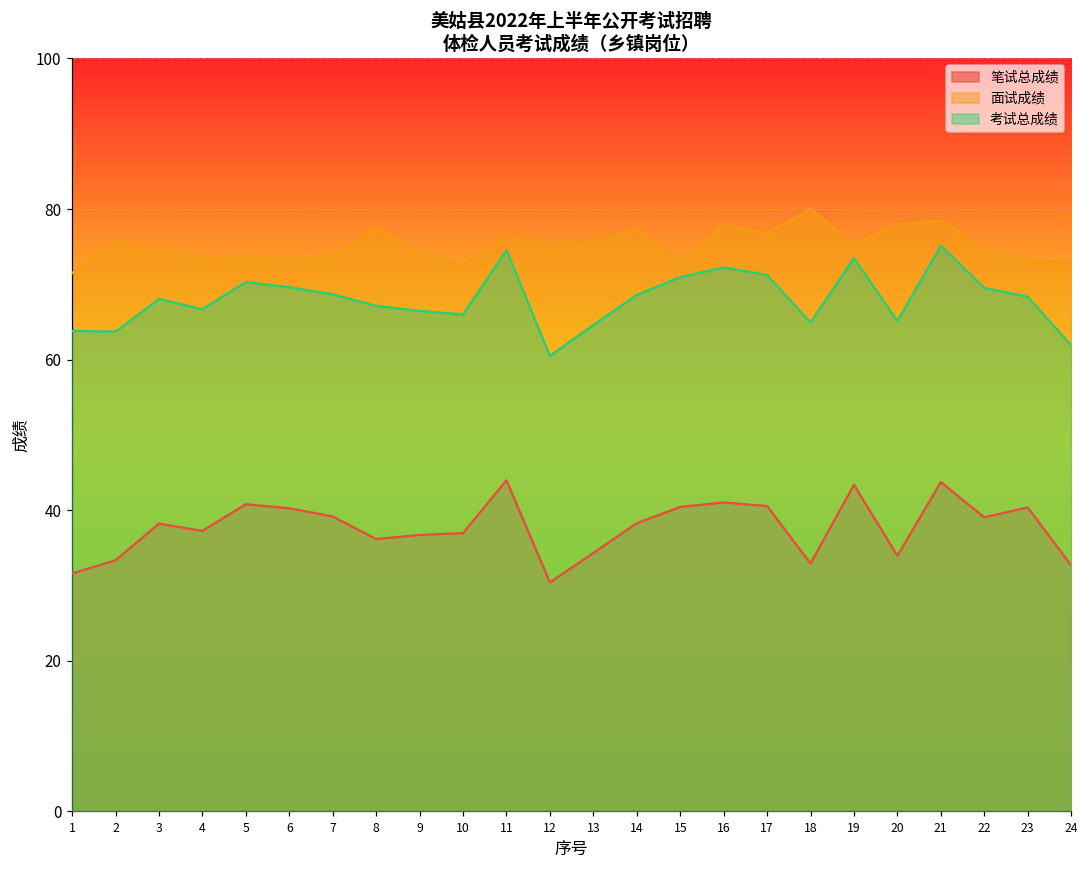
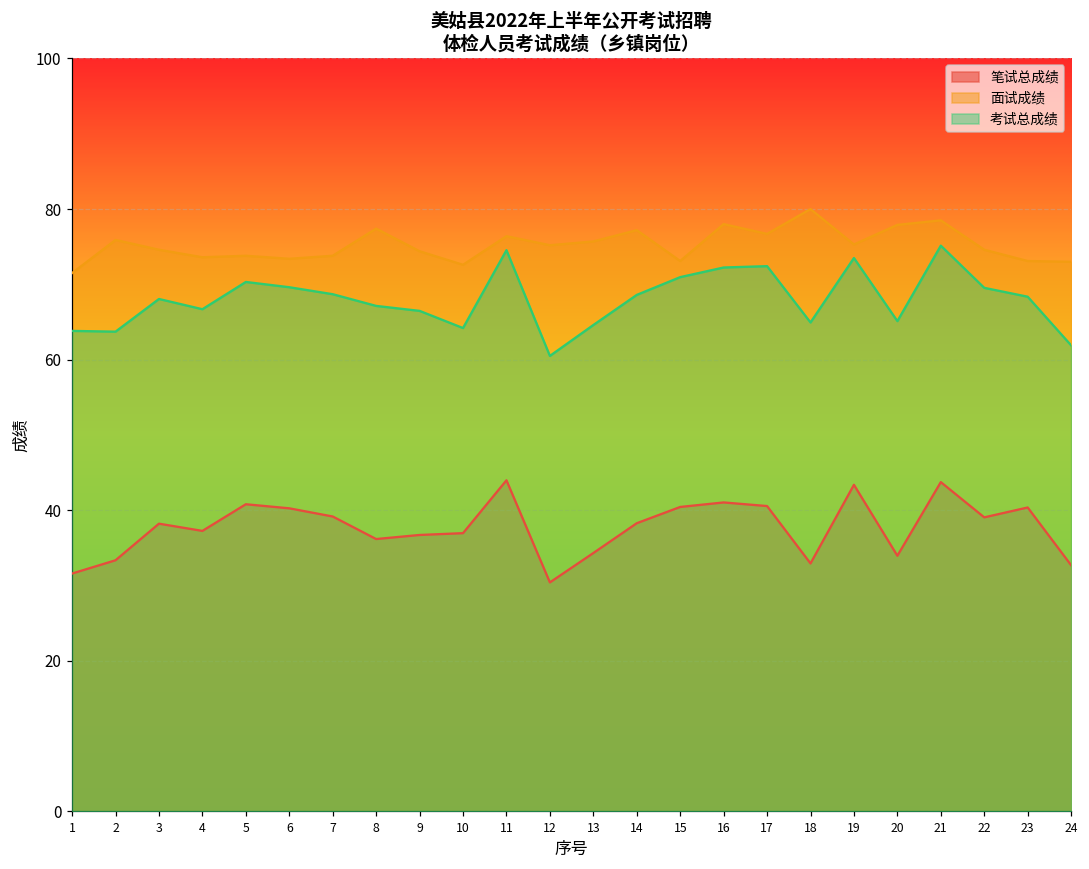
  {
    "笔试总成绩": {
      "1": 32,
      "2": 33,
      "3": 38,
      "4": 37,
      "5": 41,
      "6": 40,
      "7": 39,
      "8": 36,
      "9": 37,
      "10": 37,
      "11": 44,
      "12": 30,
      "13": 34,
      "14": 38,
      "15": 40,
      "16": 41,
      "17": 41,
      "18": 33,
      "19": 43,
      "20": 34,
      "21": 44,
      "22": 39,
      "23": 40,
      "24": 33
    },
    "面试成绩": {
      "1": 72,
      "2": 76,
      "3": 75,
      "4": 74,
      "5": 74,
      "6": 73,
      "7": 74,
      "8": 77,
      "9": 74,
      "10": 73,
      "11": 76,
      "12": 75,
      "13": 76,
      "14": 77,
      "15": 73,
      "16": 78,
      "17": 77,
      "18": 80,
      "19": 75,
      "20": 78,
      "21": 79,
      "22": 75,
      "23": 73,
      "24": 73
    },
    "考试总成绩": {
      "1": 64,
      "2": 64,
      "3": 68,
      "4": 67,
      "5": 70,
      "6": 70,
      "7": 69,
      "8": 67,
      "9": 66,
-     "10": 66,
+     "10": 64,
      "11": 75,
      "12": 61,
      "13": 65,
      "14": 69,
      "15": 71,
      "16": 72,
-     "17": 71,
+     "17": 72,
      "18": 65,
      "19": 74,
      "20": 65,
      "21": 75,
      "22": 70,
      "23": 68,
      "24": 62
    }
  }
